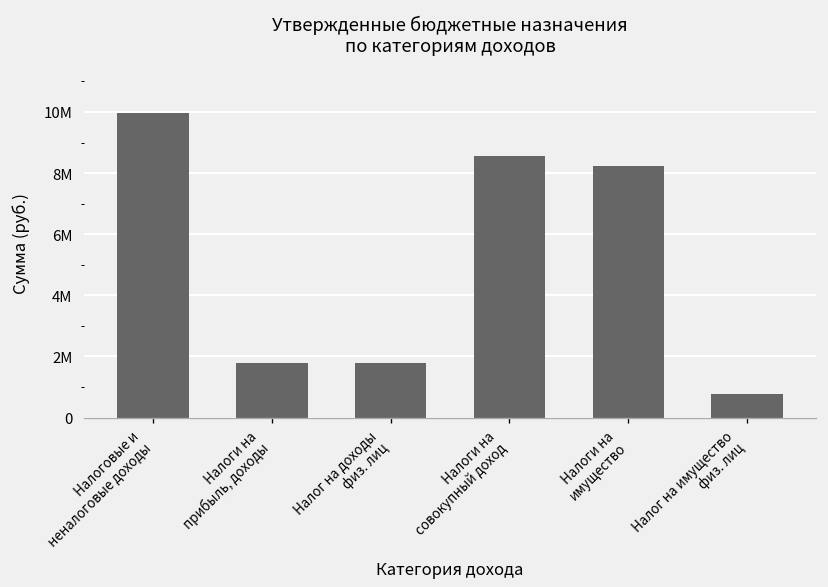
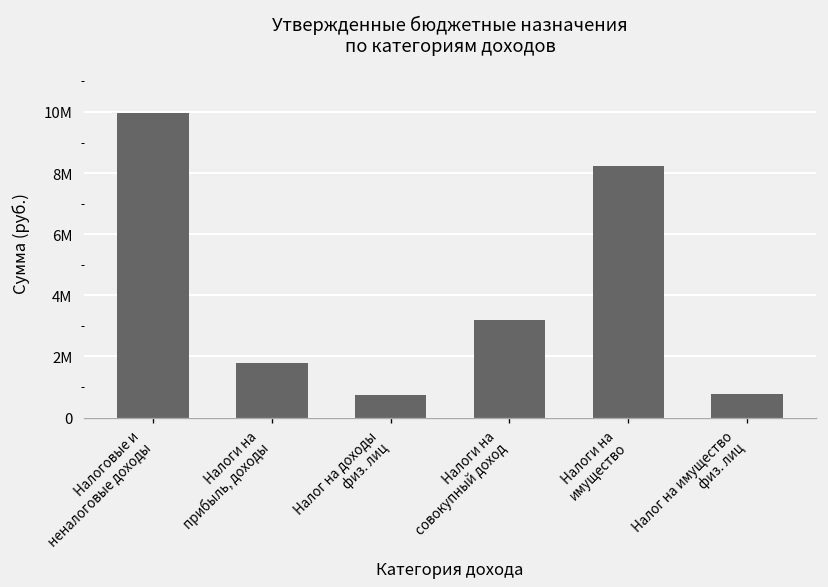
  {
    "Налоговые и неналоговые доходы": 10000000,
    "Налоги на прибыль, доходы": 1800000,
-   "Налог на доходы физ. лиц": 1800000,
-   "Налоги на совокупный доход": 8600000,
+   "Налог на доходы физ. лиц": 700000,
+   "Налоги на совокупный доход": 3200000,
    "Налоги на имущество": 8200000,
    "Налог на имущество физ. лиц": 800000
  }
